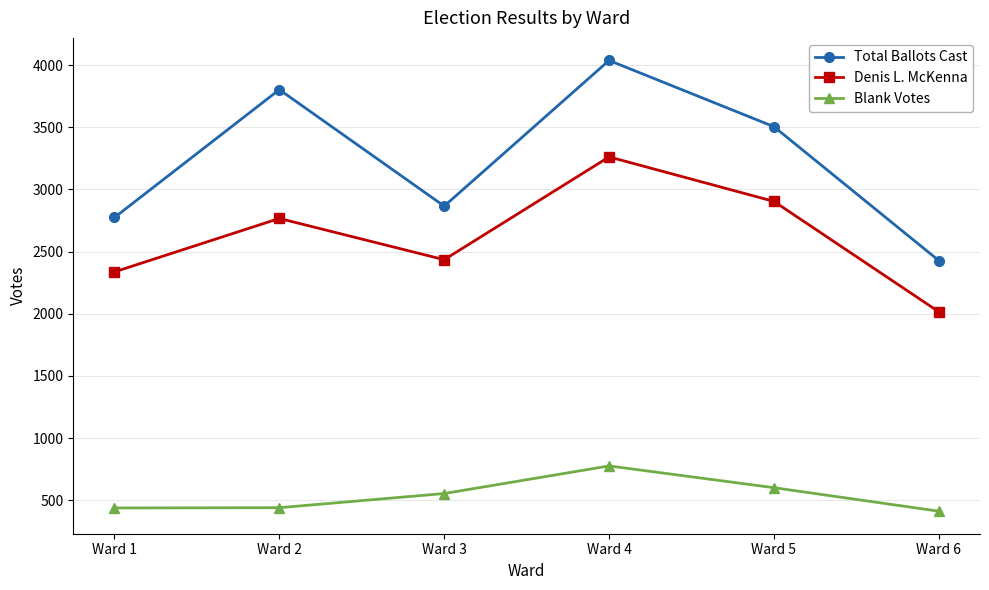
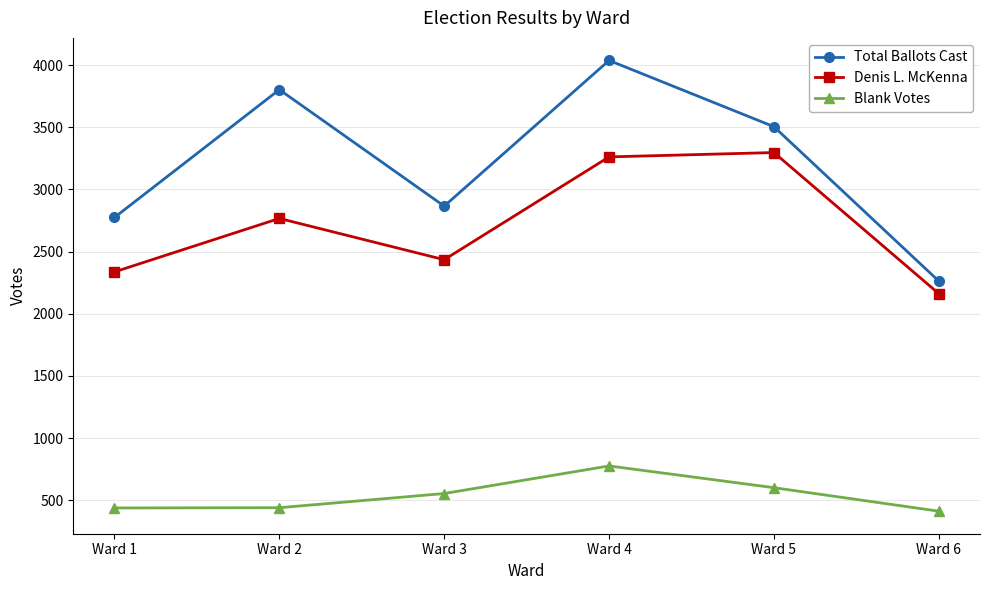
  {
    "Total Ballots Cast": {
      "Ward 1": 2780,
      "Ward 2": 3800,
      "Ward 3": 2870,
      "Ward 4": 4040,
      "Ward 5": 3510,
-     "Ward 6": 2430
+     "Ward 6": 2260
    },
    "Denis L. McKenna": {
      "Ward 1": 2340,
      "Ward 2": 2770,
      "Ward 3": 2440,
      "Ward 4": 3260,
-     "Ward 5": 2900,
-     "Ward 6": 2020
+     "Ward 5": 3300,
+     "Ward 6": 2160
    },
    "Blank Votes": {
      "Ward 1": 440,
      "Ward 2": 440,
      "Ward 3": 550,
      "Ward 4": 780,
      "Ward 5": 600,
      "Ward 6": 410
    }
  }
